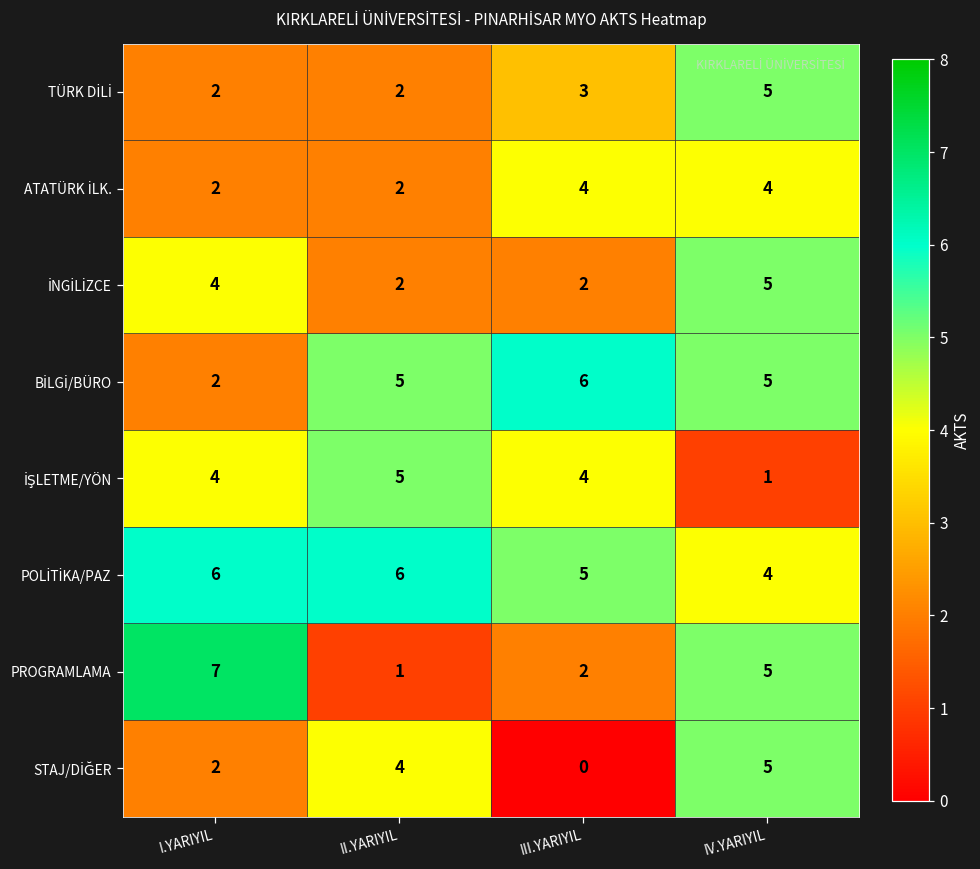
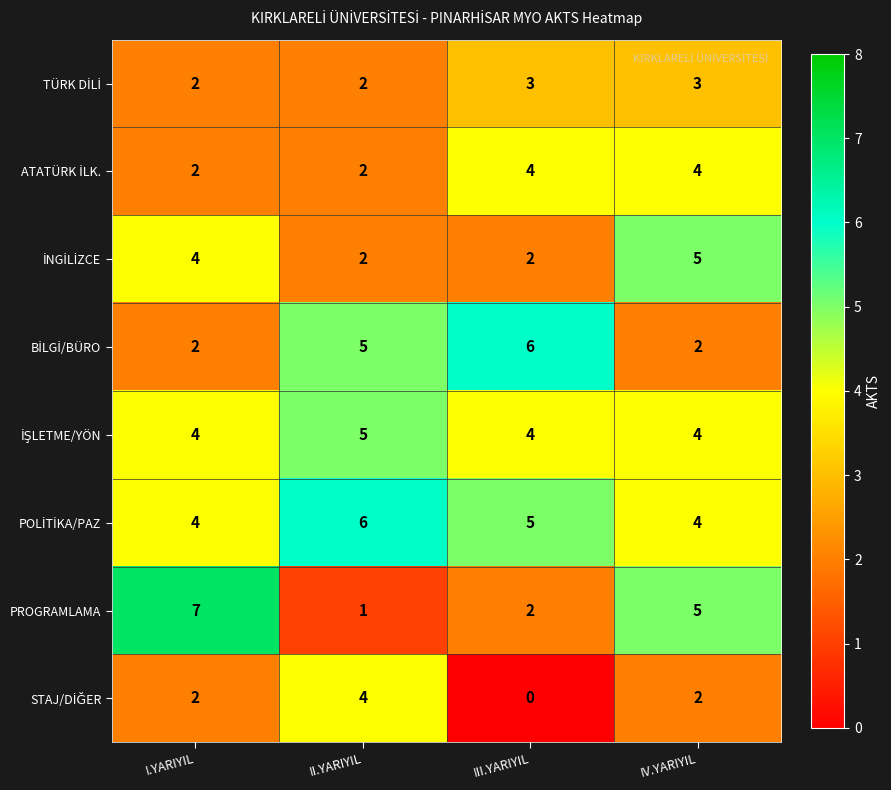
  {
    "TÜRK DİLİ": {
      "I.YARIYIL": 2,
      "II.YARIYIL": 2,
      "III.YARIYIL": 3,
-     "IV.YARIYIL": 5
+     "IV.YARIYIL": 3
    },
    "ATATÜRK İLK.": {
      "I.YARIYIL": 2,
      "II.YARIYIL": 2,
      "III.YARIYIL": 4,
      "IV.YARIYIL": 4
    },
    "İNGİLİZCE": {
      "I.YARIYIL": 4,
      "II.YARIYIL": 2,
      "III.YARIYIL": 2,
      "IV.YARIYIL": 5
    },
    "BİLGİ/BÜRO": {
      "I.YARIYIL": 2,
      "II.YARIYIL": 5,
      "III.YARIYIL": 6,
-     "IV.YARIYIL": 5
+     "IV.YARIYIL": 2
    },
    "İŞLETME/YÖN": {
      "I.YARIYIL": 4,
      "II.YARIYIL": 5,
      "III.YARIYIL": 4,
-     "IV.YARIYIL": 1
+     "IV.YARIYIL": 4
    },
    "POLİTİKA/PAZ": {
-     "I.YARIYIL": 6,
+     "I.YARIYIL": 4,
      "II.YARIYIL": 6,
      "III.YARIYIL": 5,
      "IV.YARIYIL": 4
    },
    "PROGRAMLAMA": {
      "I.YARIYIL": 7,
      "II.YARIYIL": 1,
      "III.YARIYIL": 2,
      "IV.YARIYIL": 5
    },
    "STAJ/DİĞER": {
      "I.YARIYIL": 2,
      "II.YARIYIL": 4,
      "III.YARIYIL": 0,
-     "IV.YARIYIL": 5
+     "IV.YARIYIL": 2
    }
  }
